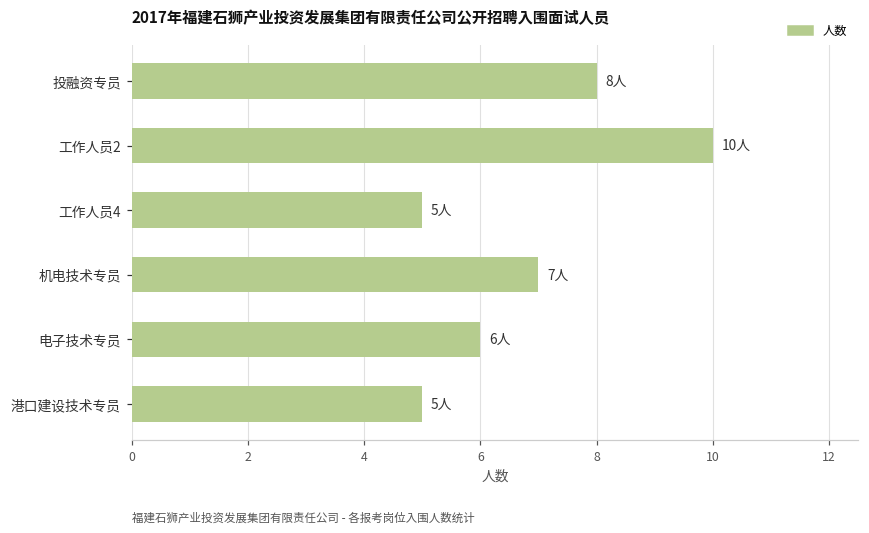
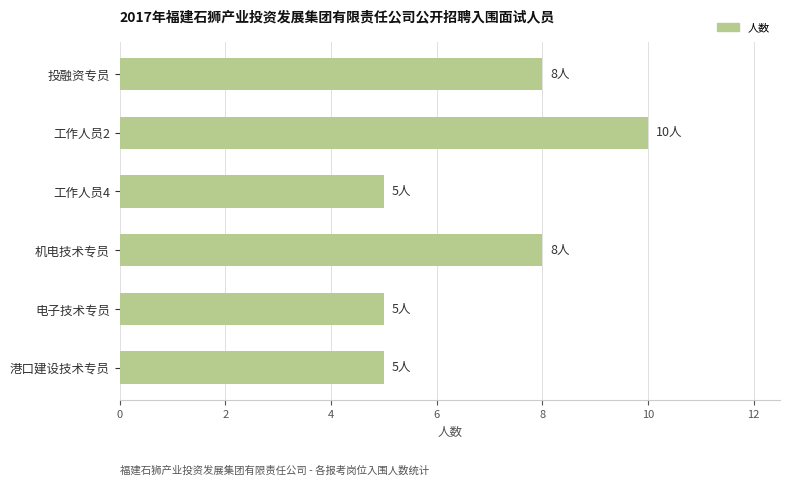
  {
    "投融资专员": "8人",
    "工作人员2": "10人",
    "工作人员4": "5人",
-   "机电技术专员": "7人",
-   "电子技术专员": "6人",
+   "机电技术专员": "8人",
+   "电子技术专员": "5人",
    "港口建设技术专员": "5人"
  }
